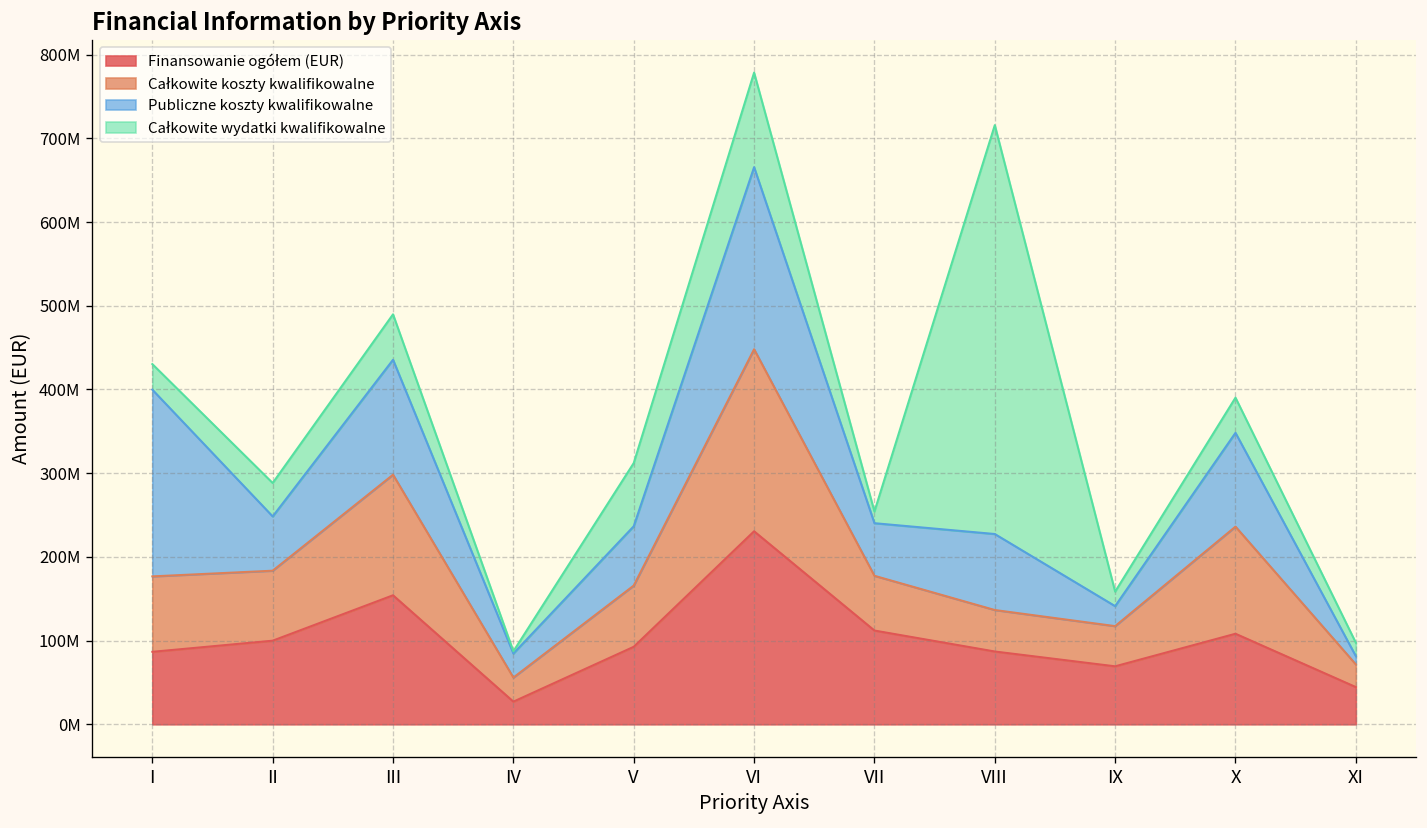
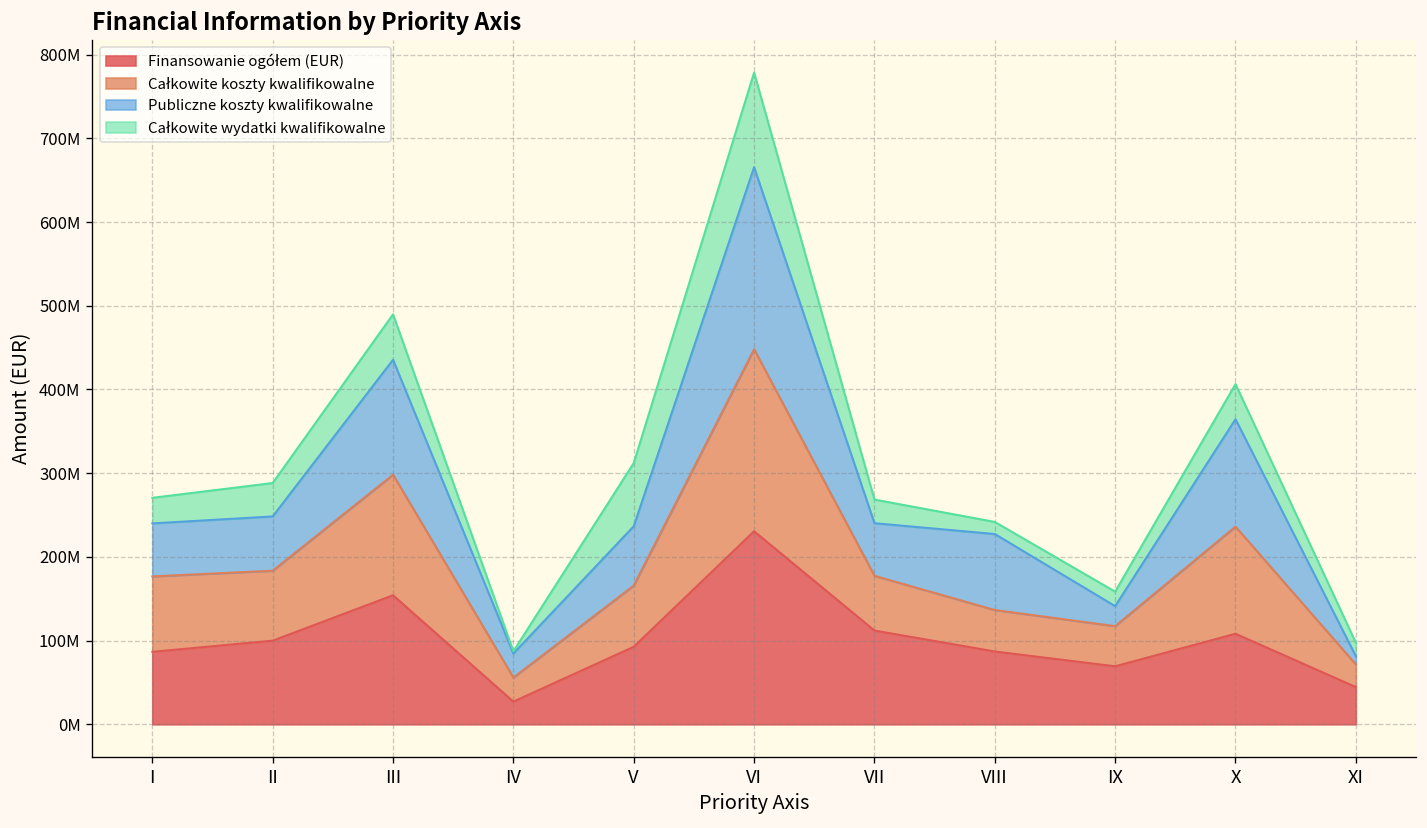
  {
    "Publiczne koszty kwalifikowalne": {
-     "I": 220000000,
+     "I": 60000000,
      "II": 60000000,
      "III": 140000000,
      "V": 70000000,
      "VI": 220000000,
      "VII": 60000000,
      "VIII": 90000000,
      "IX": 20000000,
-     "X": 110000000,
+     "X": 130000000,
      "XI": 10000000
    },
    "Całkowite wydatki kwalifikowalne": {
      "I": 30000000,
      "II": 40000000,
      "III": 50000000,
      "V": 80000000,
      "VI": 110000000,
-     "VII": 10000000,
-     "VIII": 490000000,
+     "VII": 30000000,
+     "VIII": 10000000,
      "IX": 20000000,
      "X": 40000000,
      "XI": 20000000
    }
  }
